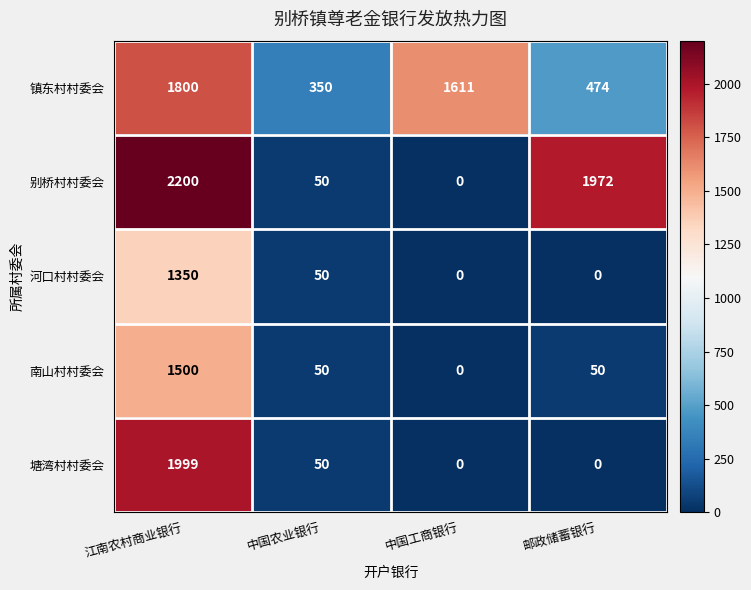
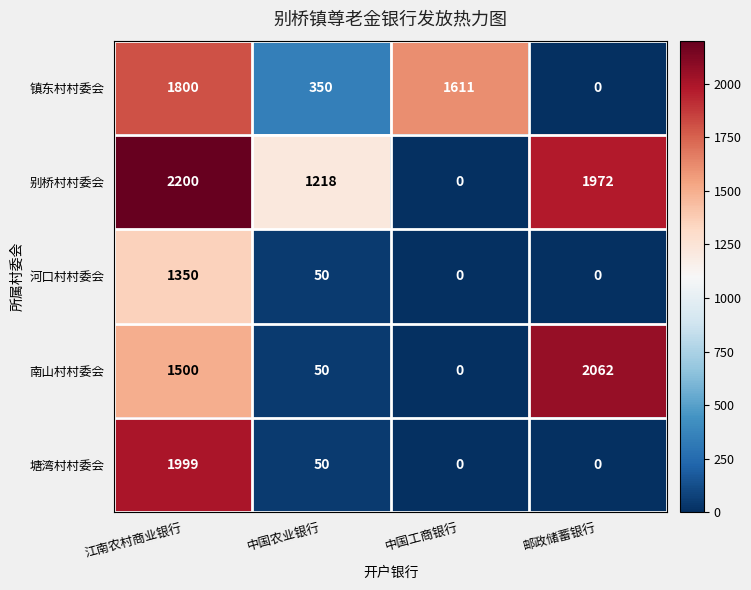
  {
    "镇东村村委会": {
      "江南农村商业银行": 1800,
      "中国农业银行": 350,
      "中国工商银行": 1611,
-     "邮政储蓄银行": 474
+     "邮政储蓄银行": 0
    },
    "别桥村村委会": {
      "江南农村商业银行": 2200,
-     "中国农业银行": 50,
+     "中国农业银行": 1218,
      "中国工商银行": 0,
      "邮政储蓄银行": 1972
    },
    "河口村村委会": {
      "江南农村商业银行": 1350,
      "中国农业银行": 50,
      "中国工商银行": 0,
      "邮政储蓄银行": 0
    },
    "南山村村委会": {
      "江南农村商业银行": 1500,
      "中国农业银行": 50,
      "中国工商银行": 0,
-     "邮政储蓄银行": 50
+     "邮政储蓄银行": 2062
    },
    "塘湾村村委会": {
      "江南农村商业银行": 1999,
      "中国农业银行": 50,
      "中国工商银行": 0,
      "邮政储蓄银行": 0
    }
  }
